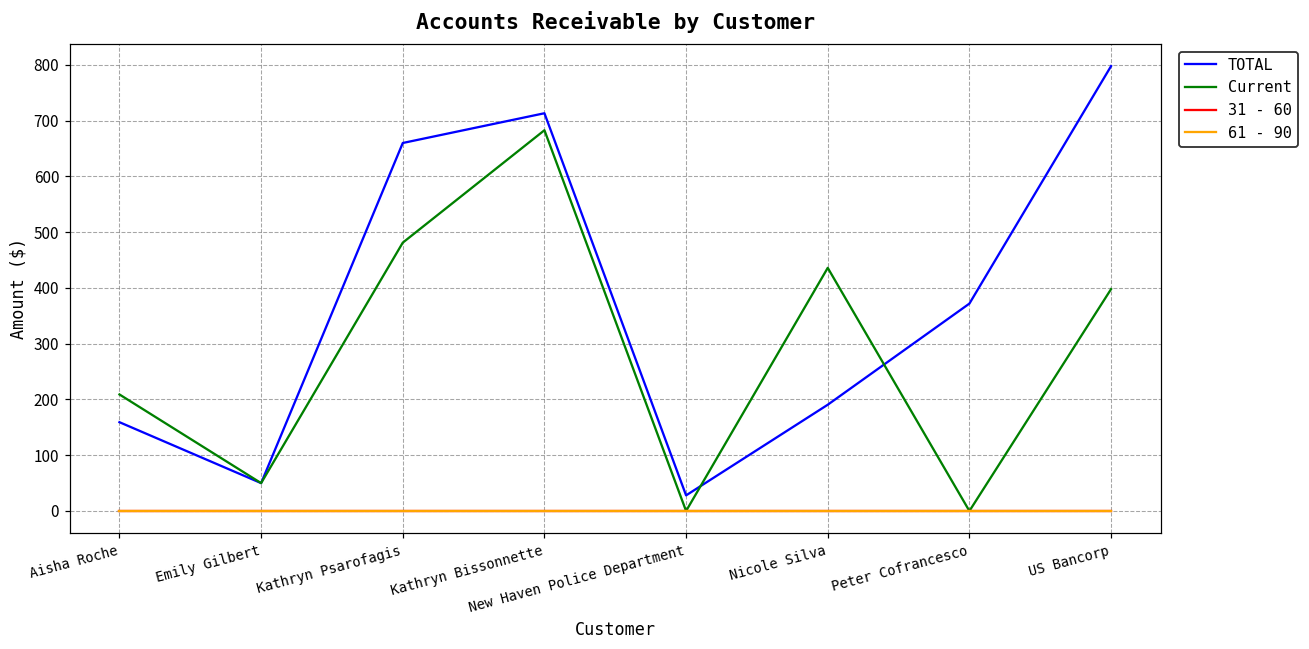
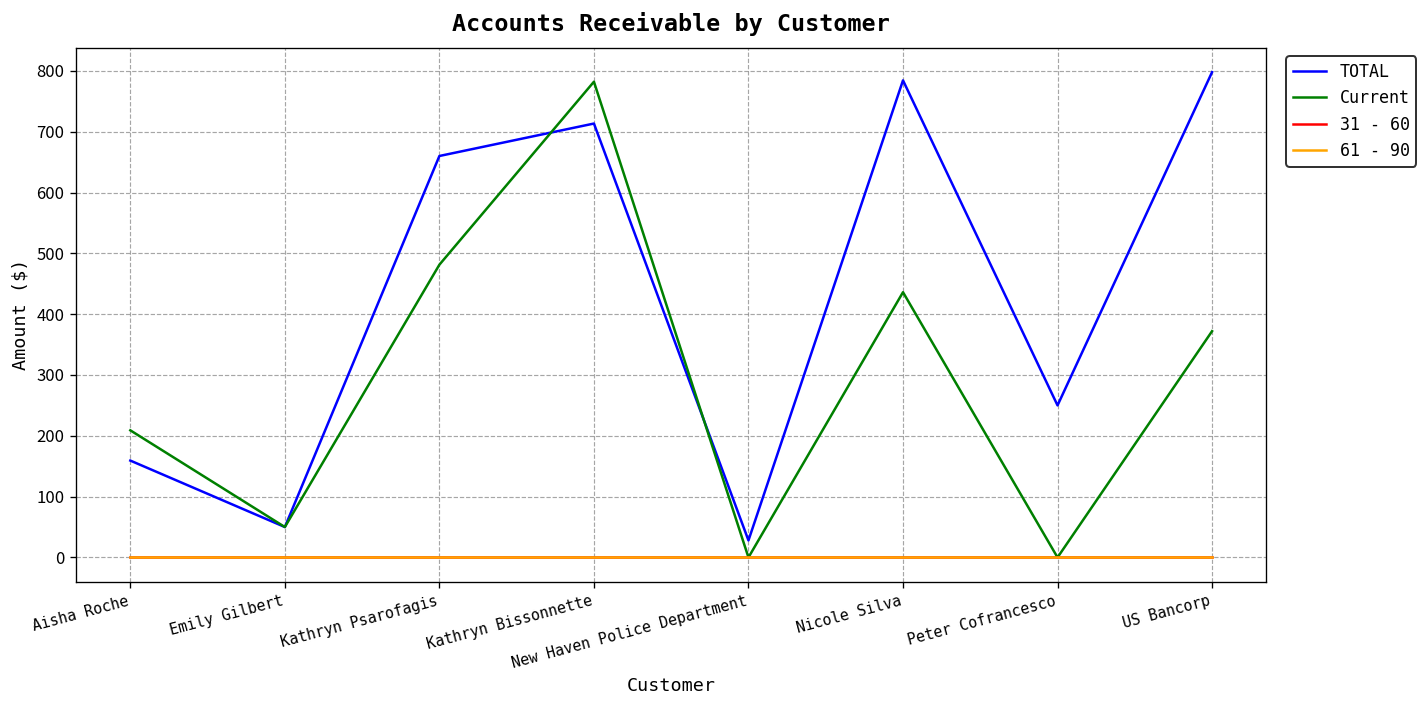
  {
    "TOTAL": {
      "Aisha Roche": 160,
      "Kathryn Psarofagis": 660,
      "Kathryn Bissonnette": 710,
      "New Haven Police Department": 30,
-     "Nicole Silva": 190,
-     "Peter Cofrancesco": 370,
+     "Nicole Silva": 780,
+     "Peter Cofrancesco": 250,
      "US Bancorp": 800
    },
    "Current": {
      "Aisha Roche": 210,
      "Kathryn Psarofagis": 480,
-     "Kathryn Bissonnette": 680,
+     "Kathryn Bissonnette": 780,
      "Nicole Silva": 440,
-     "US Bancorp": 400
+     "US Bancorp": 370
    },
    "61 - 90": {
      "Aisha Roche": 0,
      "Emily Gilbert": 0,
      "Kathryn Psarofagis": 0,
      "Kathryn Bissonnette": 0,
      "Nicole Silva": 0,
      "US Bancorp": 0
    }
  }
